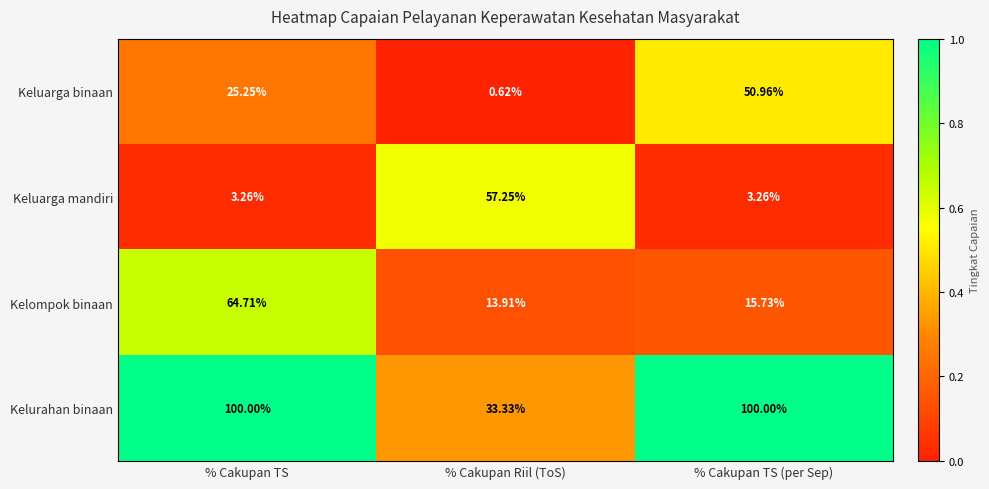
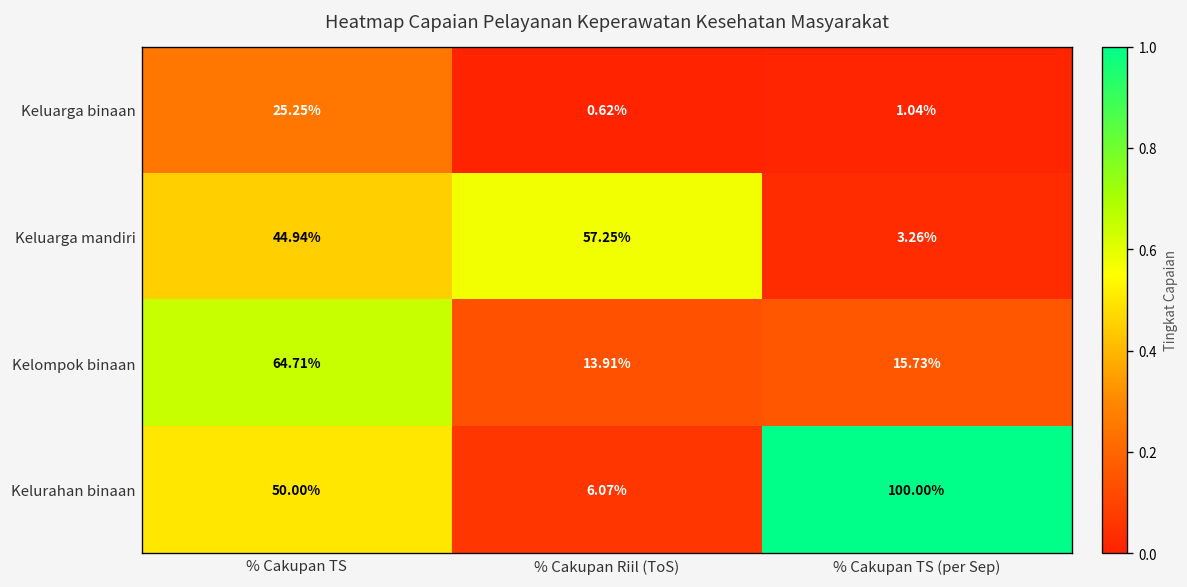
  {
    "Keluarga binaan": {
      "% Cakupan TS": "25.25%",
      "% Cakupan Riil (ToS)": "0.62%",
-     "% Cakupan TS (per Sep)": "50.96%"
+     "% Cakupan TS (per Sep)": "1.04%"
    },
    "Keluarga mandiri": {
-     "% Cakupan TS": "3.26%",
+     "% Cakupan TS": "44.94%",
      "% Cakupan Riil (ToS)": "57.25%",
      "% Cakupan TS (per Sep)": "3.26%"
    },
    "Kelompok binaan": {
      "% Cakupan TS": "64.71%",
      "% Cakupan Riil (ToS)": "13.91%",
      "% Cakupan TS (per Sep)": "15.73%"
    },
    "Kelurahan binaan": {
-     "% Cakupan TS": "100.00%",
-     "% Cakupan Riil (ToS)": "33.33%",
+     "% Cakupan TS": "50.00%",
+     "% Cakupan Riil (ToS)": "6.07%",
      "% Cakupan TS (per Sep)": "100.00%"
    }
  }
